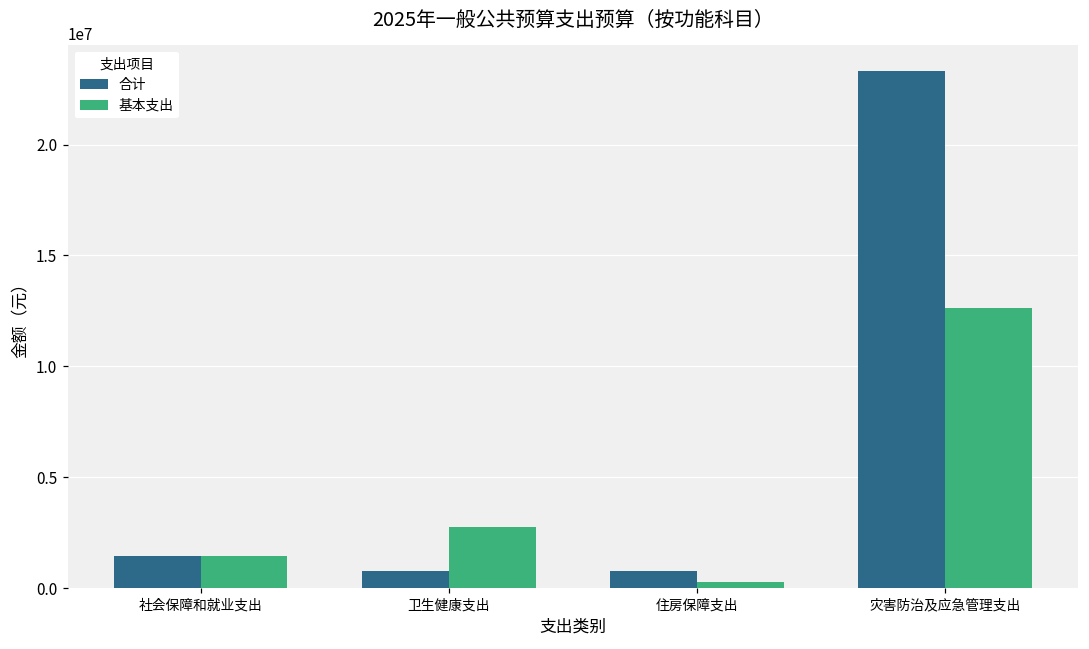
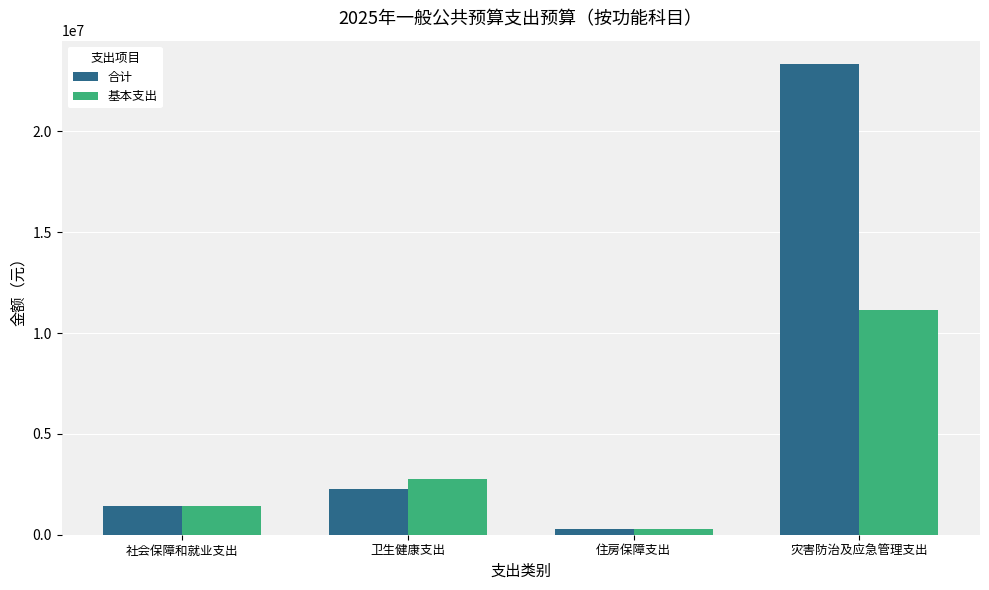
  {
    "合计": {
      "社会保障和就业支出": 1400000,
-     "卫生健康支出": 800000,
-     "住房保障支出": 800000,
+     "卫生健康支出": 2300000,
+     "住房保障支出": 300000,
      "灾害防治及应急管理支出": 23300000
    },
    "基本支出": {
      "社会保障和就业支出": 1400000,
      "卫生健康支出": 2800000,
      "住房保障支出": 300000,
-     "灾害防治及应急管理支出": 12700000
+     "灾害防治及应急管理支出": 11100000
    }
  }
